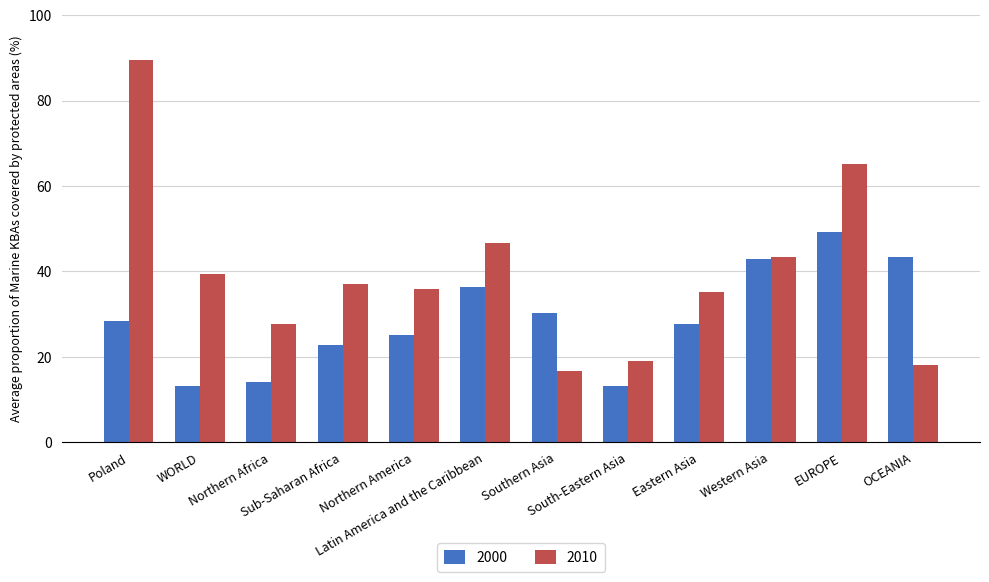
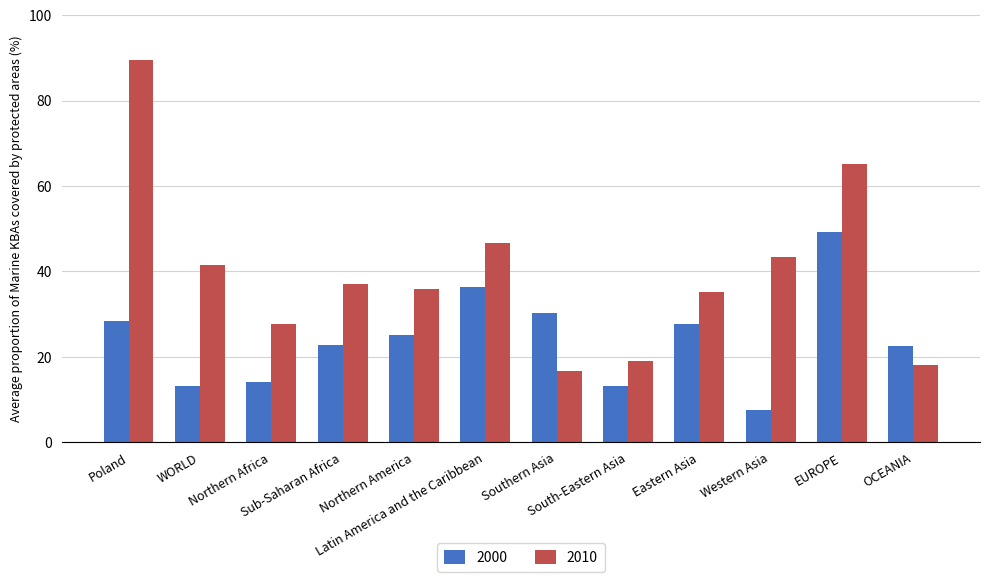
  {
    "2000": {
      "Poland": 28,
      "WORLD": 13,
      "Northern Africa": 14,
      "Sub-Saharan Africa": 23,
      "Northern America": 25,
      "Latin America and the Caribbean": 36,
      "Southern Asia": 30,
      "South-Eastern Asia": 13,
      "Eastern Asia": 28,
-     "Western Asia": 43,
+     "Western Asia": 8,
      "EUROPE": 49,
-     "OCEANIA": 43
+     "OCEANIA": 23
    },
    "2010": {
      "Poland": 90,
-     "WORLD": 39,
+     "WORLD": 42,
      "Northern Africa": 28,
      "Sub-Saharan Africa": 37,
      "Northern America": 36,
      "Latin America and the Caribbean": 47,
      "Southern Asia": 17,
      "South-Eastern Asia": 19,
      "Eastern Asia": 35,
      "Western Asia": 43,
      "EUROPE": 65,
      "OCEANIA": 18
    }
  }
